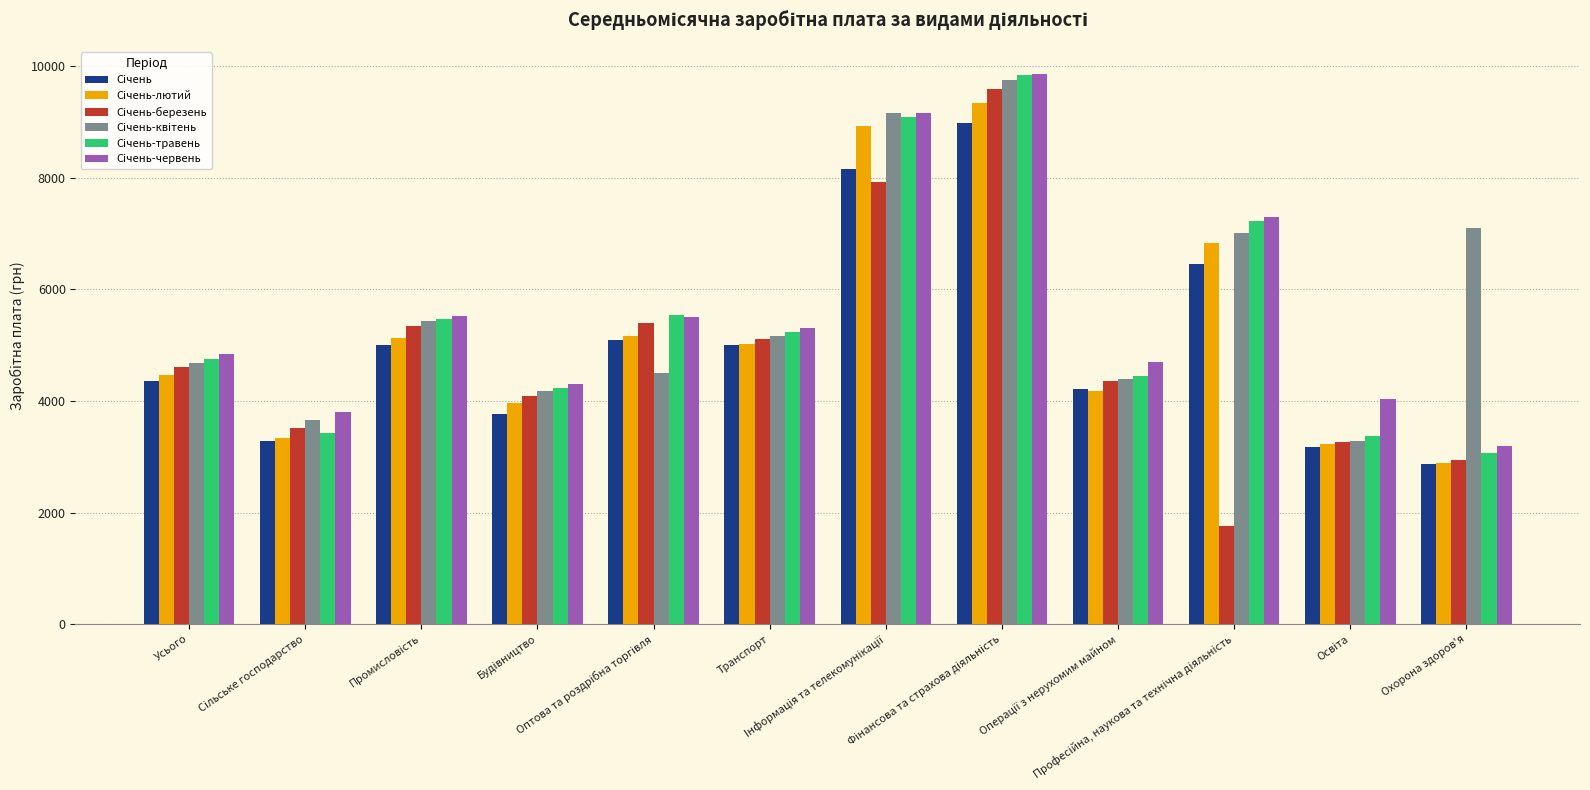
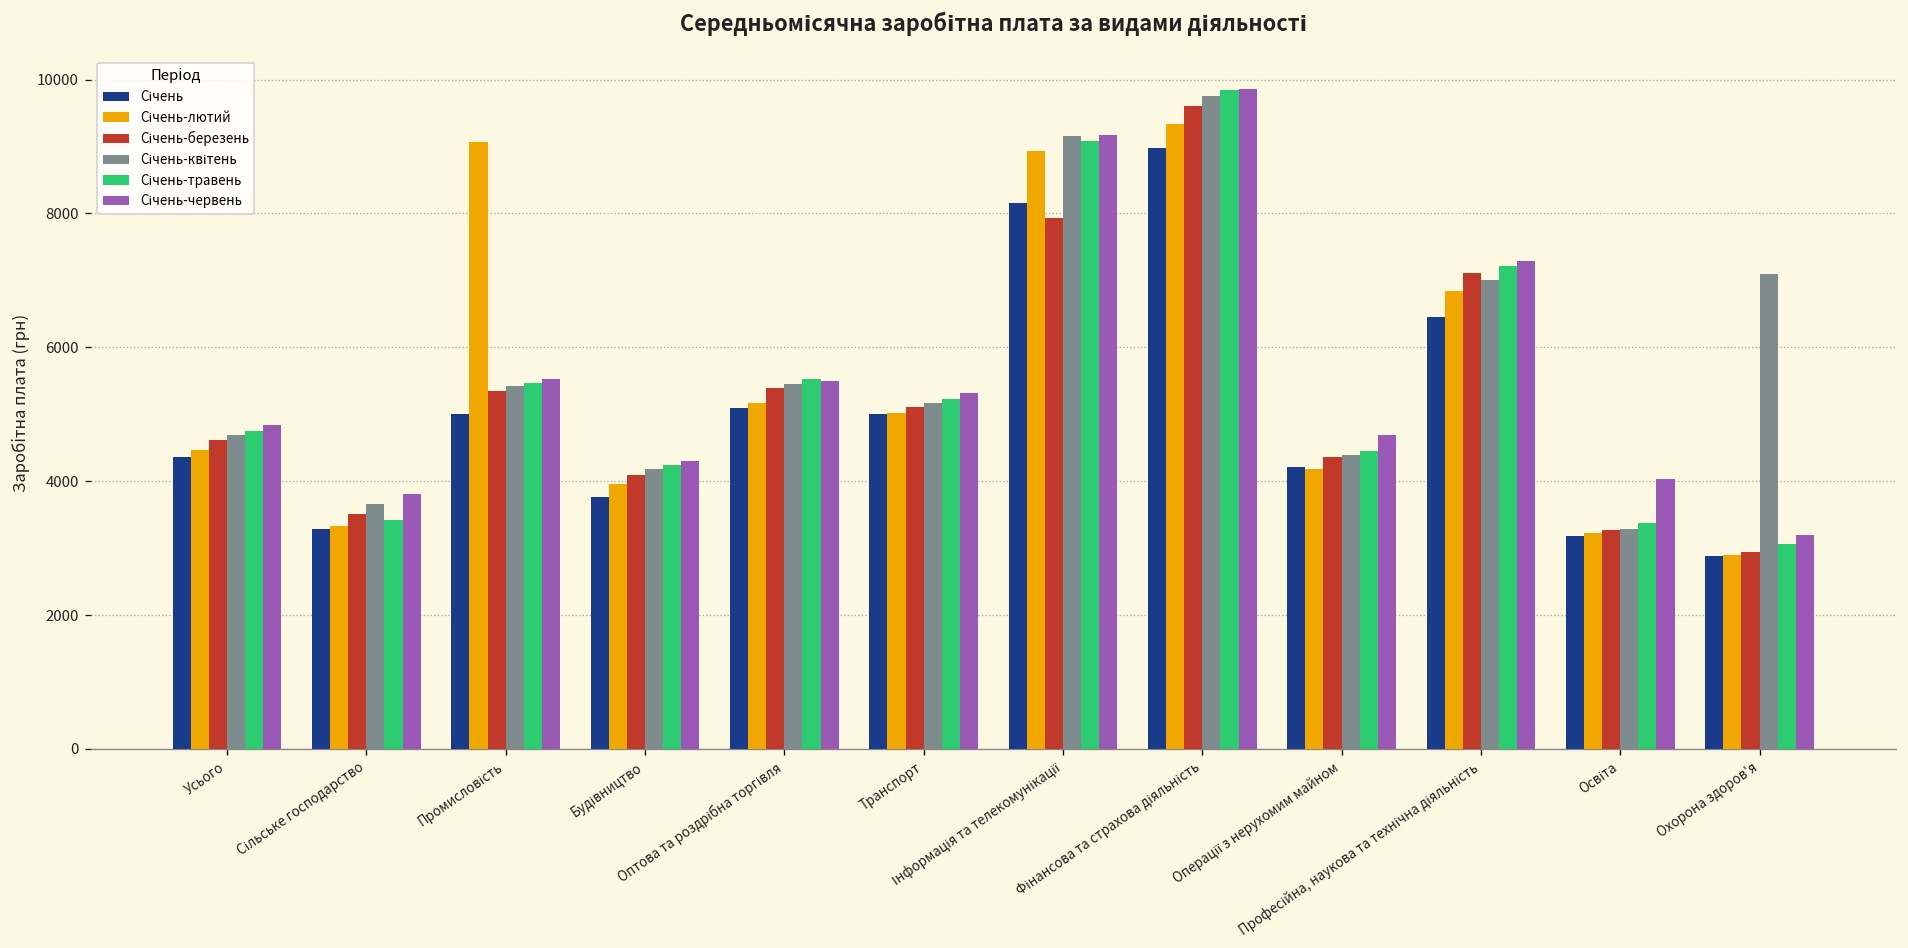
  {
    "Січень": {
      "Усього": 4400,
      "Сільське господарство": 3300,
      "Промисловість": 5000,
      "Будівництво": 3800,
      "Оптова та роздрібна торгівля": 5100,
      "Транспорт": 5000,
      "Інформація та телекомунікації": 8200,
      "Фінансова та страхова діяльність": 9000,
      "Операції з нерухомим майном": 4200,
      "Професійна, наукова та технічна діяльність": 6500,
      "Освіта": 3200,
      "Охорона здоров'я": 2900
    },
    "Січень-лютий": {
      "Усього": 4500,
      "Сільське господарство": 3300,
-     "Промисловість": 5100,
+     "Промисловість": 9100,
      "Будівництво": 4000,
      "Оптова та роздрібна торгівля": 5200,
      "Транспорт": 5000,
      "Інформація та телекомунікації": 8900,
      "Фінансова та страхова діяльність": 9300,
      "Операції з нерухомим майном": 4200,
      "Професійна, наукова та технічна діяльність": 6800,
      "Освіта": 3200,
      "Охорона здоров'я": 2900
    },
    "Січень-березень": {
      "Усього": 4600,
      "Сільське господарство": 3500,
      "Промисловість": 5300,
      "Будівництво": 4100,
      "Оптова та роздрібна торгівля": 5400,
      "Транспорт": 5100,
      "Інформація та телекомунікації": 7900,
      "Фінансова та страхова діяльність": 9600,
      "Операції з нерухомим майном": 4400,
-     "Професійна, наукова та технічна діяльність": 1800,
+     "Професійна, наукова та технічна діяльність": 7100,
      "Освіта": 3300,
      "Охорона здоров'я": 2900
    },
    "Січень-квітень": {
      "Усього": 4700,
      "Сільське господарство": 3700,
      "Промисловість": 5400,
      "Будівництво": 4200,
-     "Оптова та роздрібна торгівля": 4500,
+     "Оптова та роздрібна торгівля": 5500,
      "Транспорт": 5200,
      "Інформація та телекомунікації": 9200,
      "Фінансова та страхова діяльність": 9800,
      "Операції з нерухомим майном": 4400,
      "Професійна, наукова та технічна діяльність": 7000,
      "Освіта": 3300,
      "Охорона здоров'я": 7100
    },
    "Січень-травень": {
      "Усього": 4700,
      "Сільське господарство": 3400,
      "Промисловість": 5500,
      "Будівництво": 4200,
      "Оптова та роздрібна торгівля": 5500,
      "Транспорт": 5200,
      "Інформація та телекомунікації": 9100,
      "Фінансова та страхова діяльність": 9800,
      "Операції з нерухомим майном": 4500,
      "Професійна, наукова та технічна діяльність": 7200,
      "Освіта": 3400,
      "Охорона здоров'я": 3100
    },
    "Січень-червень": {
      "Усього": 4800,
      "Сільське господарство": 3800,
      "Промисловість": 5500,
      "Будівництво": 4300,
      "Оптова та роздрібна торгівля": 5500,
      "Транспорт": 5300,
      "Інформація та телекомунікації": 9200,
      "Фінансова та страхова діяльність": 9900,
      "Операції з нерухомим майном": 4700,
      "Професійна, наукова та технічна діяльність": 7300,
      "Освіта": 4000,
      "Охорона здоров'я": 3200
    }
  }
